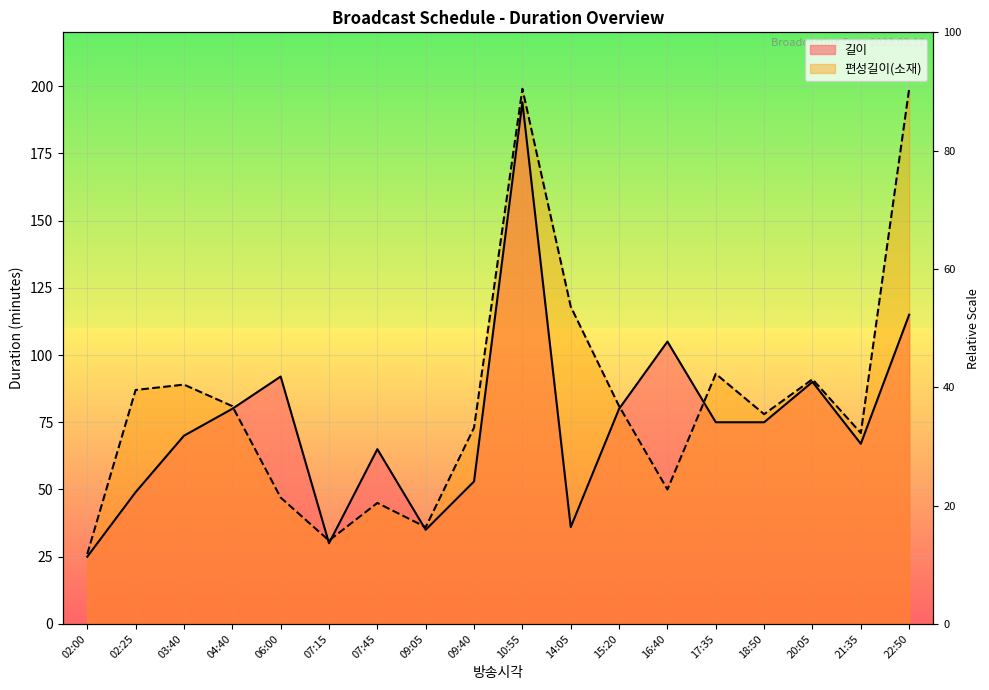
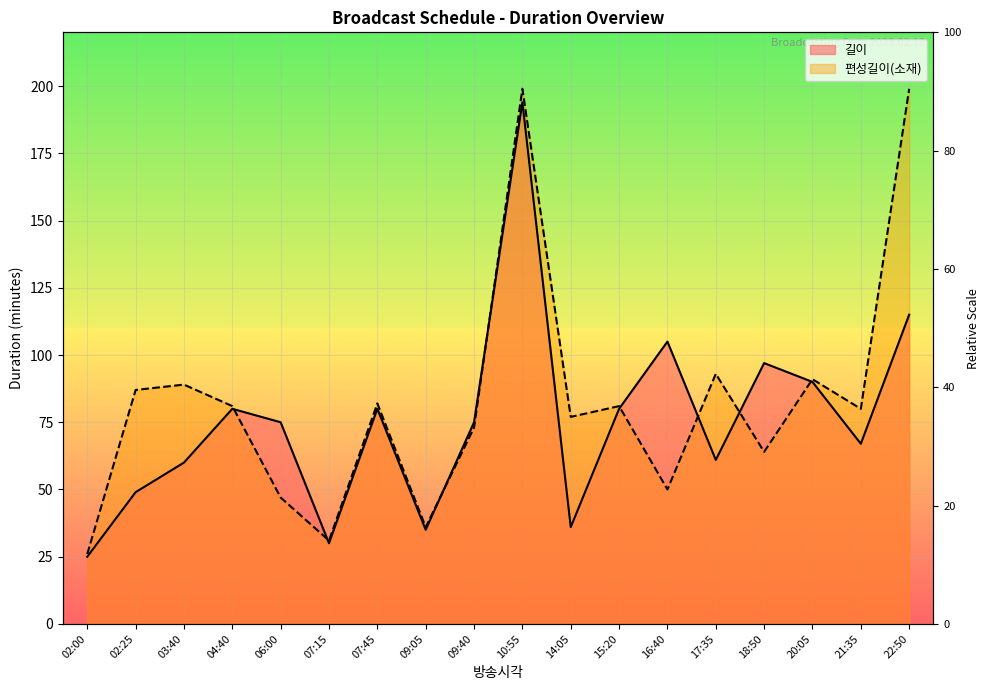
  {
    "길이": {
      "02:00": 25,
      "02:25": 49,
-     "03:40": 70,
+     "03:40": 60,
      "04:40": 80,
-     "06:00": 92,
+     "06:00": 75,
      "07:15": 30,
-     "07:45": 65,
+     "07:45": 80,
      "09:05": 35,
-     "09:40": 53,
+     "09:40": 75,
      "10:55": 194,
      "14:05": 36,
      "15:20": 80,
      "16:40": 105,
-     "17:35": 75,
-     "18:50": 75,
+     "17:35": 61,
+     "18:50": 97,
      "20:05": 90,
      "21:35": 67,
      "22:50": 115
    },
    "편성길이(소재)": {
      "02:00": 26,
      "02:25": 87,
      "03:40": 89,
      "04:40": 81,
      "06:00": 47,
      "07:15": 31,
-     "07:45": 45,
+     "07:45": 82,
      "09:05": 36,
      "09:40": 73,
      "10:55": 199,
-     "14:05": 118,
+     "14:05": 77,
      "15:20": 81,
      "16:40": 50,
      "17:35": 93,
-     "18:50": 78,
+     "18:50": 64,
      "20:05": 91,
-     "21:35": 71,
+     "21:35": 80,
      "22:50": 199
    }
  }
